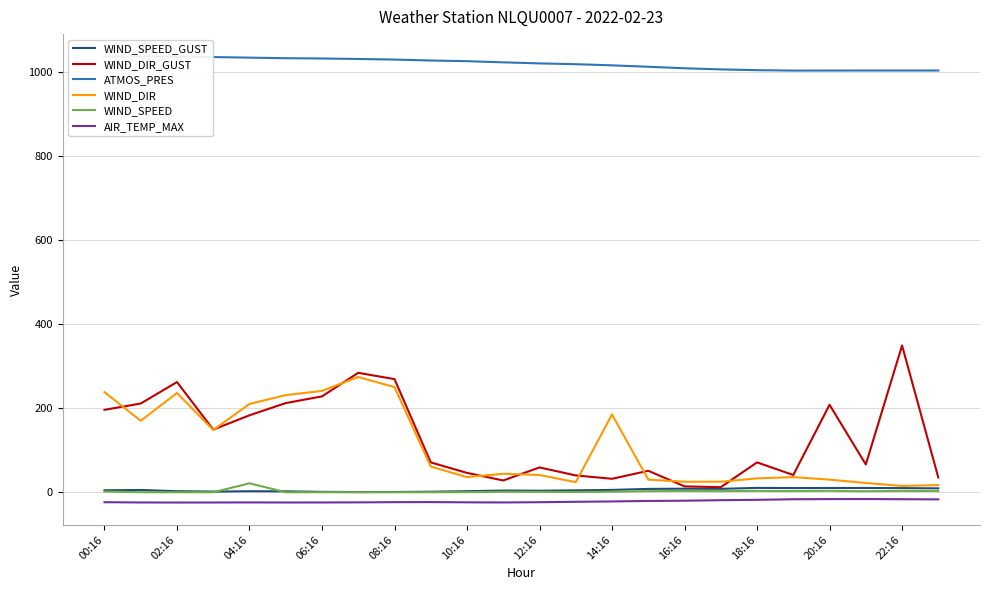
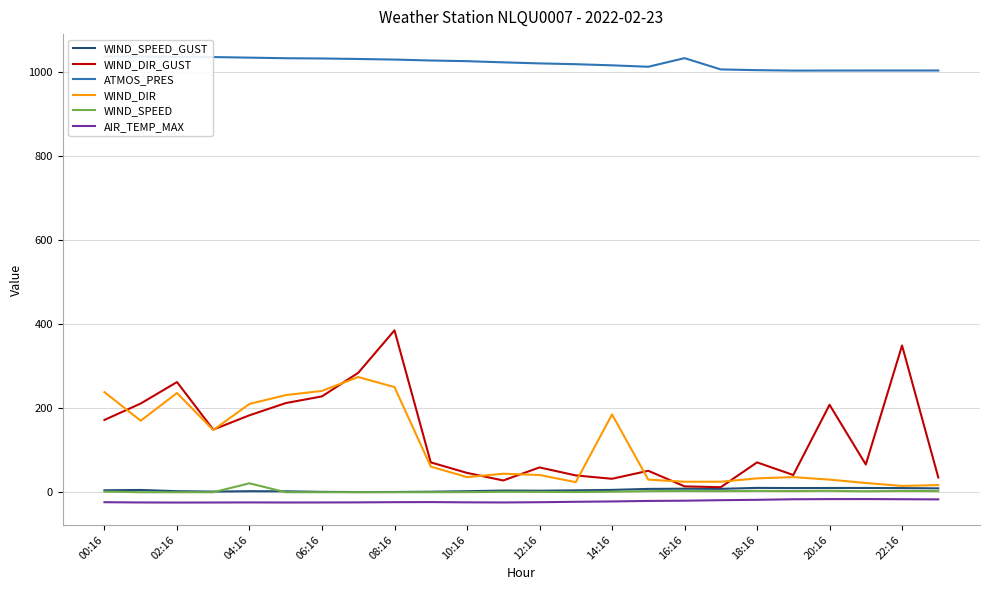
  {
    "WIND_SPEED_GUST": {
      "04:16": 0,
      "18:16": 10,
      "20:16": 10
    },
    "WIND_DIR_GUST": {
-     "00:16": 200,
+     "00:16": 170,
      "02:16": 260,
      "04:16": 180,
      "06:16": 230,
-     "08:16": 270,
+     "08:16": 390,
      "10:16": 50,
      "12:16": 60,
      "14:16": 30,
      "18:16": 70,
      "20:16": 210,
      "22:16": 350
    },
    "ATMOS_PRES": {
      "04:16": 1030,
      "06:16": 1030,
      "08:16": 1030,
      "10:16": 1030,
      "12:16": 1020,
      "14:16": 1020,
-     "16:16": 1010,
+     "16:16": 1030,
      "18:16": 1000,
      "20:16": 1000,
      "22:16": 1000
    },
    "WIND_DIR": {
      "00:16": 240,
      "02:16": 240,
      "04:16": 210,
      "06:16": 240,
      "08:16": 250,
      "10:16": 40,
      "12:16": 40,
      "14:16": 190,
      "16:16": 30,
      "18:16": 30,
      "20:16": 30
    },
    "WIND_SPEED": {
      "04:16": 20,
      "18:16": 0,
      "20:16": 0,
      "22:16": 0
    },
    "AIR_TEMP_MAX": {
      "00:16": -20,
      "02:16": -20,
      "04:16": -20,
      "06:16": -20,
      "08:16": -20,
      "10:16": -20,
      "12:16": -20,
      "14:16": -20,
      "16:16": -20,
      "18:16": -20,
      "20:16": -20,
      "22:16": -20
    }
  }
